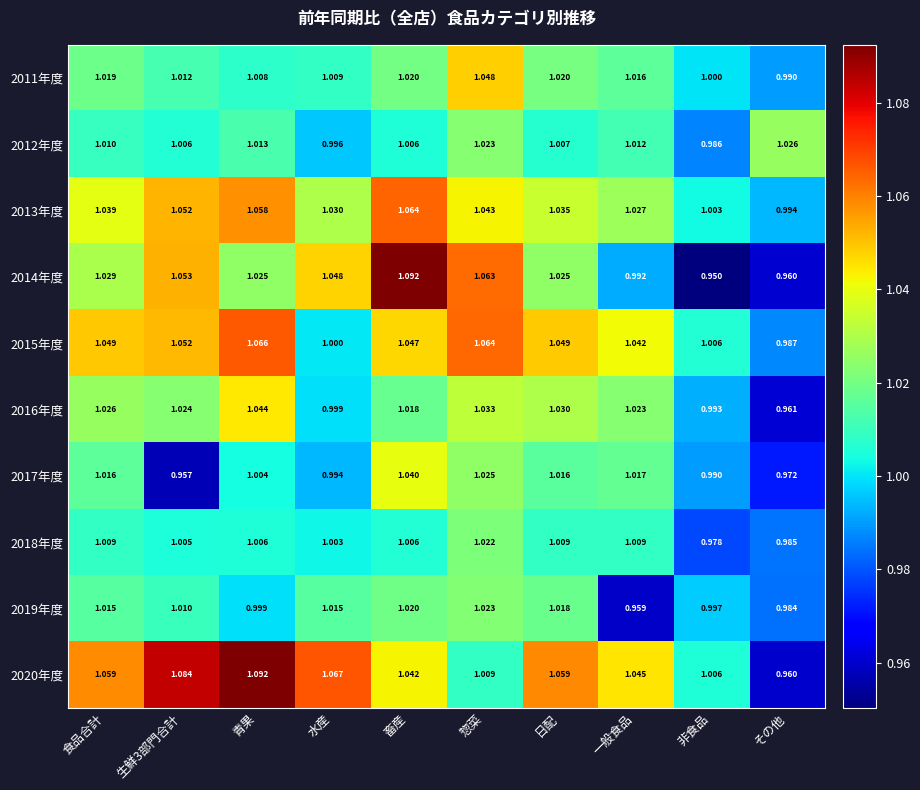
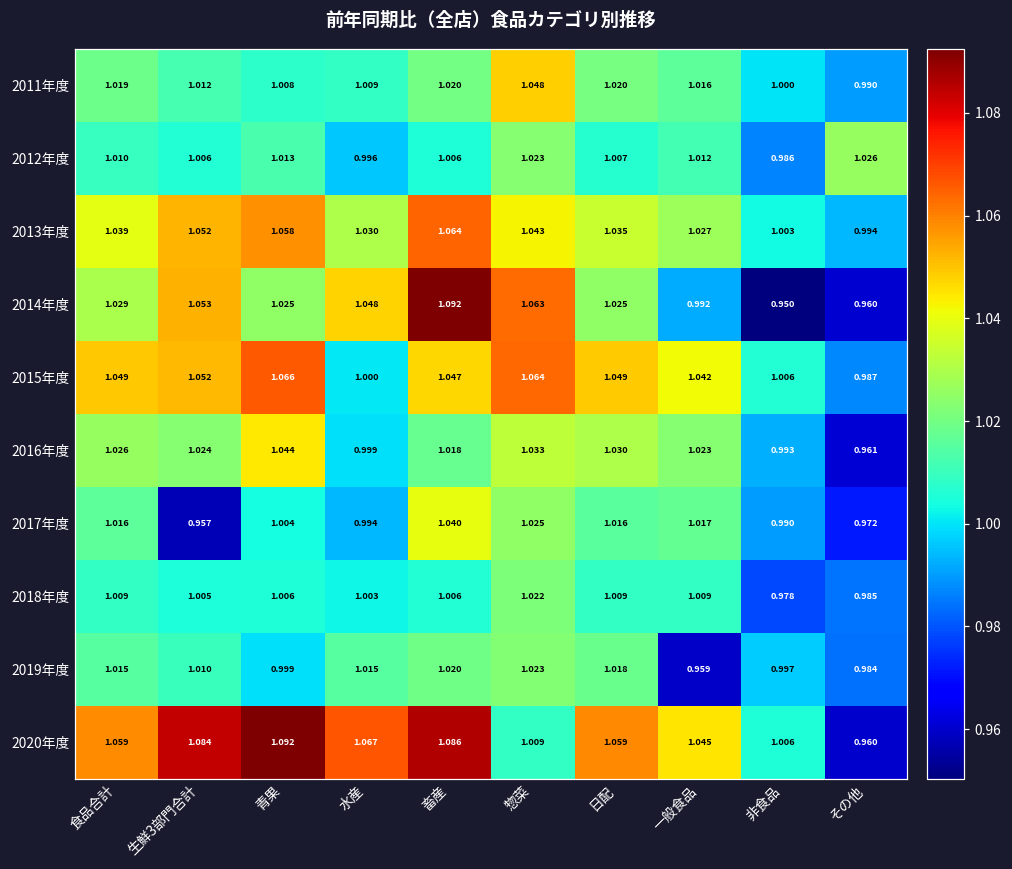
  {
    "2011年度": {
      "食品合計": 1.019,
      "生鮮3部門合計": 1.012,
      "青果": 1.008,
      "水産": 1.009,
      "畜産": 1.020,
      "惣菜": 1.048,
      "日配": 1.020,
      "一般食品": 1.016,
      "非食品": 1.000,
      "その他": 0.990
    },
    "2012年度": {
      "食品合計": 1.010,
      "生鮮3部門合計": 1.006,
      "青果": 1.013,
      "水産": 0.996,
      "畜産": 1.006,
      "惣菜": 1.023,
      "日配": 1.007,
      "一般食品": 1.012,
      "非食品": 0.986,
      "その他": 1.026
    },
    "2013年度": {
      "食品合計": 1.039,
      "生鮮3部門合計": 1.052,
      "青果": 1.058,
      "水産": 1.030,
      "畜産": 1.064,
      "惣菜": 1.043,
      "日配": 1.035,
      "一般食品": 1.027,
      "非食品": 1.003,
      "その他": 0.994
    },
    "2014年度": {
      "食品合計": 1.029,
      "生鮮3部門合計": 1.053,
      "青果": 1.025,
      "水産": 1.048,
      "畜産": 1.092,
      "惣菜": 1.063,
      "日配": 1.025,
      "一般食品": 0.992,
      "非食品": 0.950,
      "その他": 0.960
    },
    "2015年度": {
      "食品合計": 1.049,
      "生鮮3部門合計": 1.052,
      "青果": 1.066,
      "水産": 1.000,
      "畜産": 1.047,
      "惣菜": 1.064,
      "日配": 1.049,
      "一般食品": 1.042,
      "非食品": 1.006,
      "その他": 0.987
    },
    "2016年度": {
      "食品合計": 1.026,
      "生鮮3部門合計": 1.024,
      "青果": 1.044,
      "水産": 0.999,
      "畜産": 1.018,
      "惣菜": 1.033,
      "日配": 1.030,
      "一般食品": 1.023,
      "非食品": 0.993,
      "その他": 0.961
    },
    "2017年度": {
      "食品合計": 1.016,
      "生鮮3部門合計": 0.957,
      "青果": 1.004,
      "水産": 0.994,
      "畜産": 1.040,
      "惣菜": 1.025,
      "日配": 1.016,
      "一般食品": 1.017,
      "非食品": 0.990,
      "その他": 0.972
    },
    "2018年度": {
      "食品合計": 1.009,
      "生鮮3部門合計": 1.005,
      "青果": 1.006,
      "水産": 1.003,
      "畜産": 1.006,
      "惣菜": 1.022,
      "日配": 1.009,
      "一般食品": 1.009,
      "非食品": 0.978,
      "その他": 0.985
    },
    "2019年度": {
      "食品合計": 1.015,
      "生鮮3部門合計": 1.010,
      "青果": 0.999,
      "水産": 1.015,
      "畜産": 1.020,
      "惣菜": 1.023,
      "日配": 1.018,
      "一般食品": 0.959,
      "非食品": 0.997,
      "その他": 0.984
    },
    "2020年度": {
      "食品合計": 1.059,
      "生鮮3部門合計": 1.084,
      "青果": 1.092,
      "水産": 1.067,
-     "畜産": 1.042,
+     "畜産": 1.086,
      "惣菜": 1.009,
      "日配": 1.059,
      "一般食品": 1.045,
      "非食品": 1.006,
      "その他": 0.960
    }
  }
